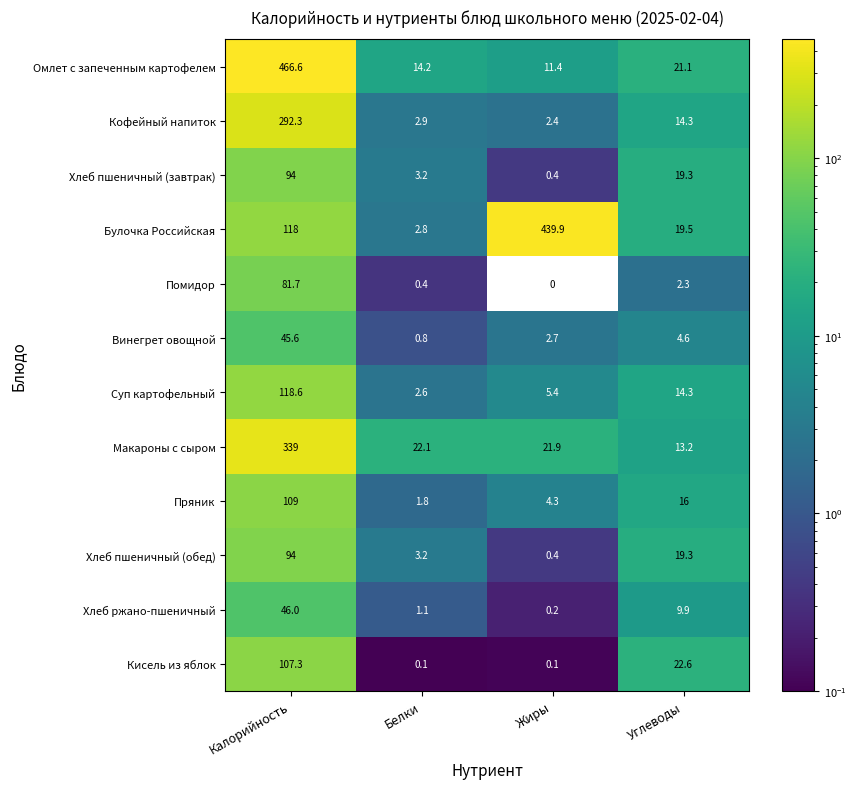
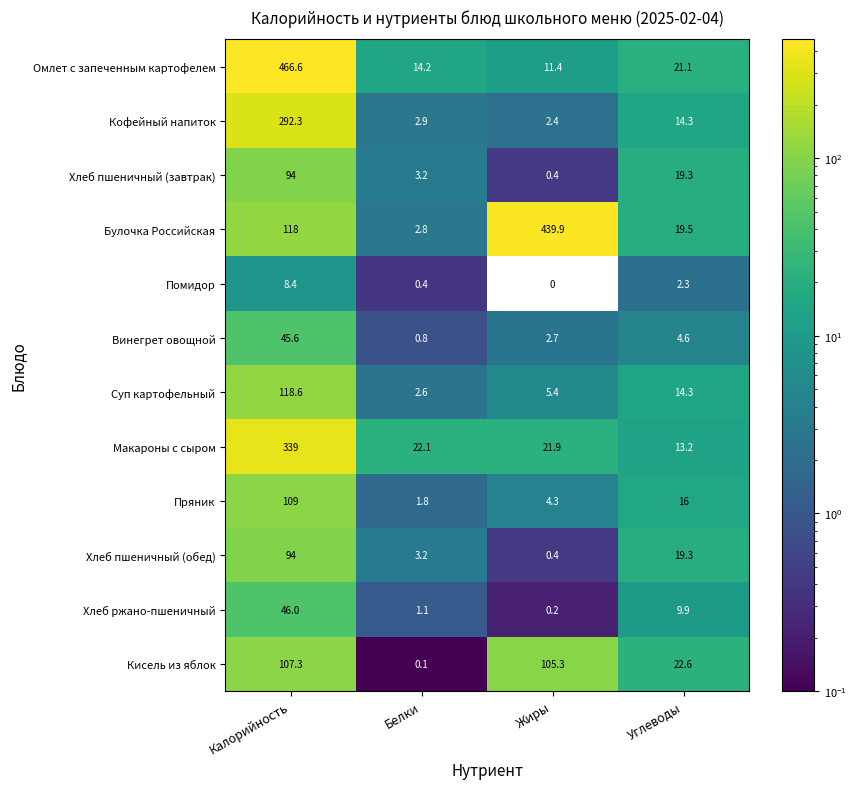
  {
    "Омлет с запеченным картофелем": {
      "Калорийность": 466.6,
      "Белки": 14.2,
      "Жиры": 11.4,
      "Углеводы": 21.1
    },
    "Кофейный напиток": {
      "Калорийность": 292.3,
      "Белки": 2.9,
      "Жиры": 2.4,
      "Углеводы": 14.3
    },
    "Хлеб пшеничный (завтрак)": {
      "Калорийность": 94,
      "Белки": 3.2,
      "Жиры": 0.4,
      "Углеводы": 19.3
    },
    "Булочка Российская": {
      "Калорийность": 118,
      "Белки": 2.8,
      "Жиры": 439.9,
      "Углеводы": 19.5
    },
    "Помидор": {
-     "Калорийность": 81.7,
+     "Калорийность": 8.4,
      "Белки": 0.4,
      "Жиры": 0,
      "Углеводы": 2.3
    },
    "Винегрет овощной": {
      "Калорийность": 45.6,
      "Белки": 0.8,
      "Жиры": 2.7,
      "Углеводы": 4.6
    },
    "Суп картофельный": {
      "Калорийность": 118.6,
      "Белки": 2.6,
      "Жиры": 5.4,
      "Углеводы": 14.3
    },
    "Макароны с сыром": {
      "Калорийность": 339,
      "Белки": 22.1,
      "Жиры": 21.9,
      "Углеводы": 13.2
    },
    "Пряник": {
      "Калорийность": 109,
      "Белки": 1.8,
      "Жиры": 4.3,
      "Углеводы": 16
    },
    "Хлеб пшеничный (обед)": {
      "Калорийность": 94,
      "Белки": 3.2,
      "Жиры": 0.4,
      "Углеводы": 19.3
    },
    "Хлеб ржано-пшеничный": {
      "Калорийность": 46.0,
      "Белки": 1.1,
      "Жиры": 0.2,
      "Углеводы": 9.9
    },
    "Кисель из яблок": {
      "Калорийность": 107.3,
      "Белки": 0.1,
-     "Жиры": 0.1,
+     "Жиры": 105.3,
      "Углеводы": 22.6
    }
  }
